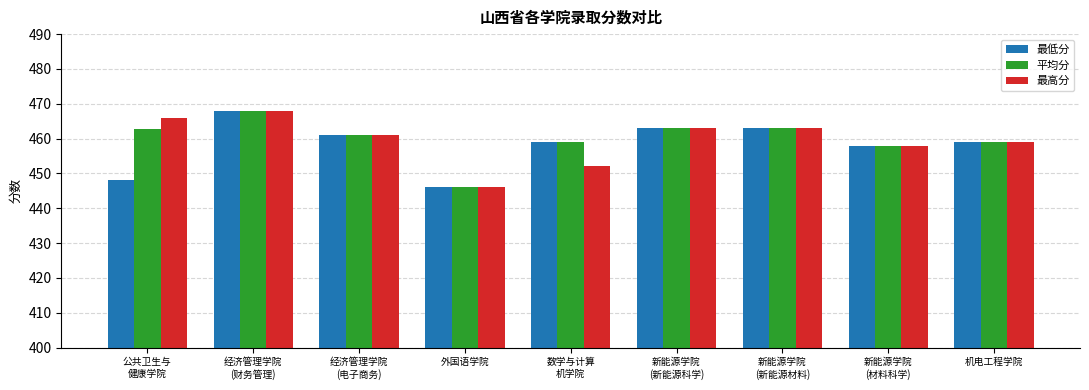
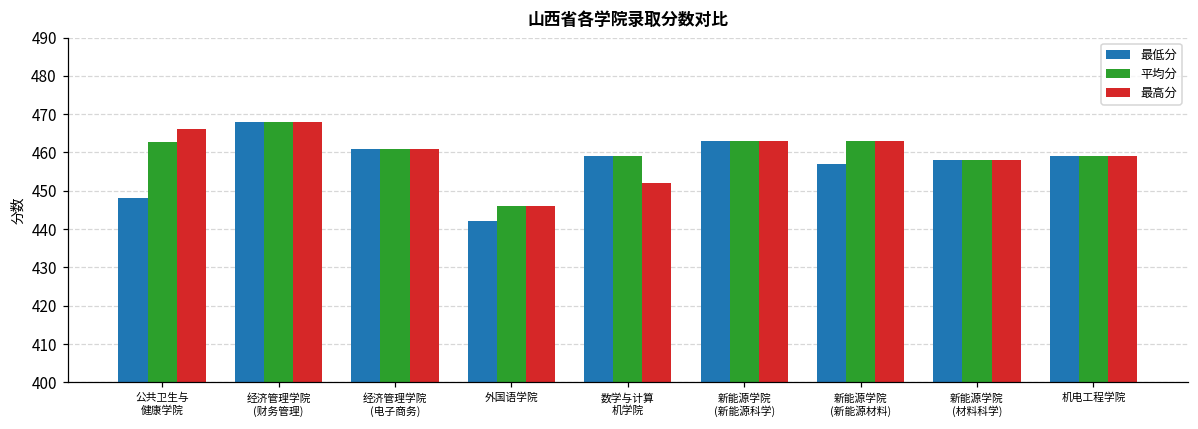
  {
    "最低分": {
      "公共卫生与 健康学院": 448,
      "经济管理学院 (财务管理)": 468,
      "经济管理学院 (电子商务)": 461,
-     "外国语学院": 446,
+     "外国语学院": 442,
      "数学与计算 机学院": 459,
      "新能源学院 (新能源科学)": 463,
-     "新能源学院 (新能源材料)": 463,
+     "新能源学院 (新能源材料)": 457,
      "新能源学院 (材料科学)": 458,
      "机电工程学院": 459
    },
    "平均分": {
      "公共卫生与 健康学院": 463,
      "经济管理学院 (财务管理)": 468,
      "经济管理学院 (电子商务)": 461,
      "外国语学院": 446,
      "数学与计算 机学院": 459,
      "新能源学院 (新能源科学)": 463,
      "新能源学院 (新能源材料)": 463,
      "新能源学院 (材料科学)": 458,
      "机电工程学院": 459
    },
    "最高分": {
      "公共卫生与 健康学院": 466,
      "经济管理学院 (财务管理)": 468,
      "经济管理学院 (电子商务)": 461,
      "外国语学院": 446,
      "数学与计算 机学院": 452,
      "新能源学院 (新能源科学)": 463,
      "新能源学院 (新能源材料)": 463,
      "新能源学院 (材料科学)": 458,
      "机电工程学院": 459
    }
  }
